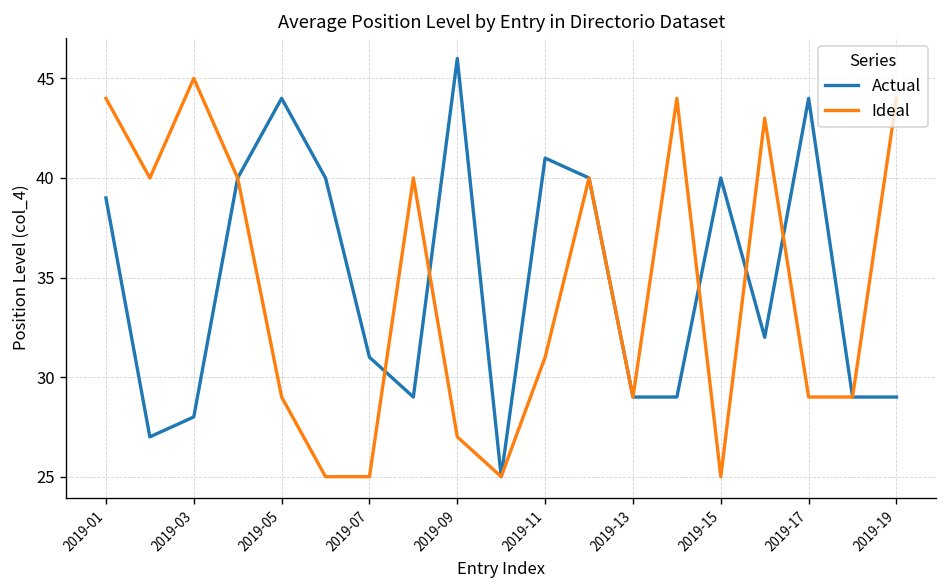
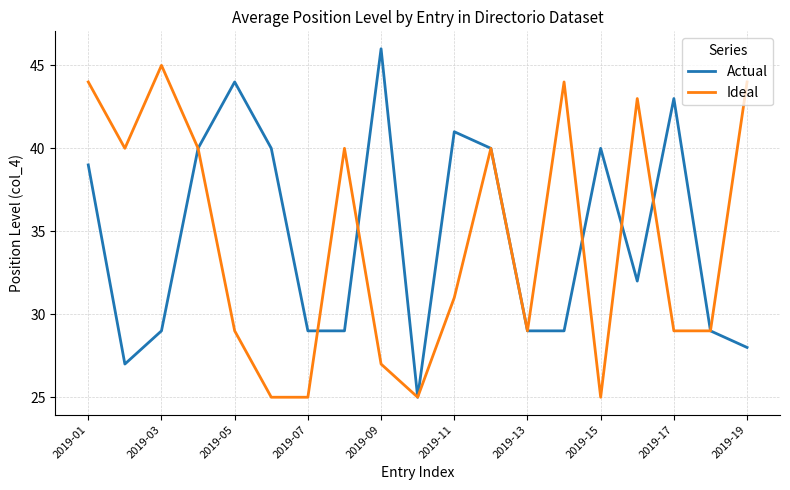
  {
    "Actual": {
      "2019-01": 39,
-     "2019-03": 28,
+     "2019-03": 29,
      "2019-05": 44,
-     "2019-07": 31,
+     "2019-07": 29,
      "2019-09": 46,
      "2019-11": 41,
      "2019-15": 40,
-     "2019-17": 44,
-     "2019-19": 29
+     "2019-17": 43,
+     "2019-19": 28
    },
    "Ideal": {
      "2019-01": 44,
      "2019-03": 45,
      "2019-05": 29,
      "2019-07": 25,
      "2019-09": 27,
      "2019-11": 31,
      "2019-15": 25,
      "2019-17": 29
    }
  }
